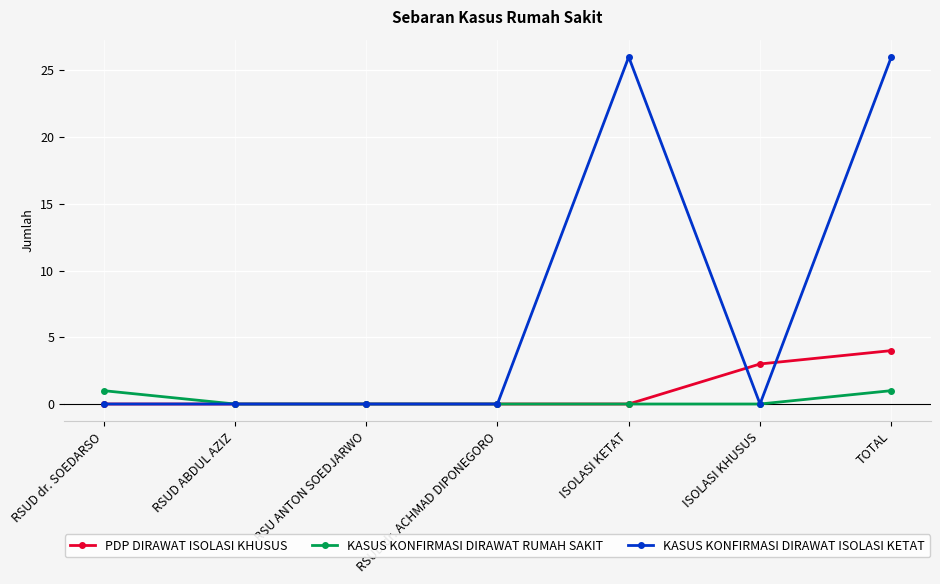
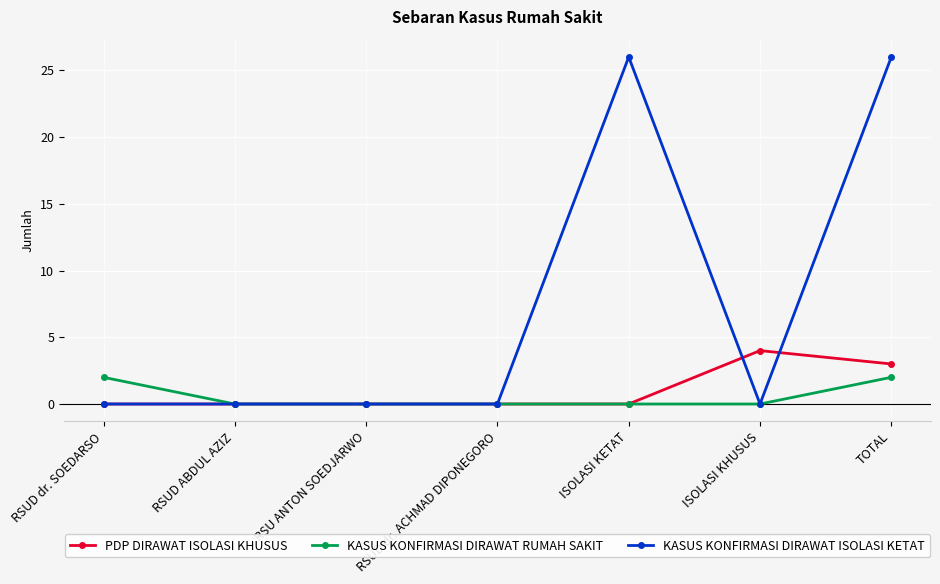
  {
    "PDP DIRAWAT ISOLASI KHUSUS": {
-     "ISOLASI KHUSUS": 3,
-     "TOTAL": 4
+     "ISOLASI KHUSUS": 4,
+     "TOTAL": 3
    },
    "KASUS KONFIRMASI DIRAWAT RUMAH SAKIT": {
-     "RSUD dr. SOEDARSO": 1,
-     "TOTAL": 1
+     "RSUD dr. SOEDARSO": 2,
+     "TOTAL": 2
    },
    "KASUS KONFIRMASI DIRAWAT ISOLASI KETAT": {
      "ISOLASI KETAT": 26,
      "TOTAL": 26
    }
  }
